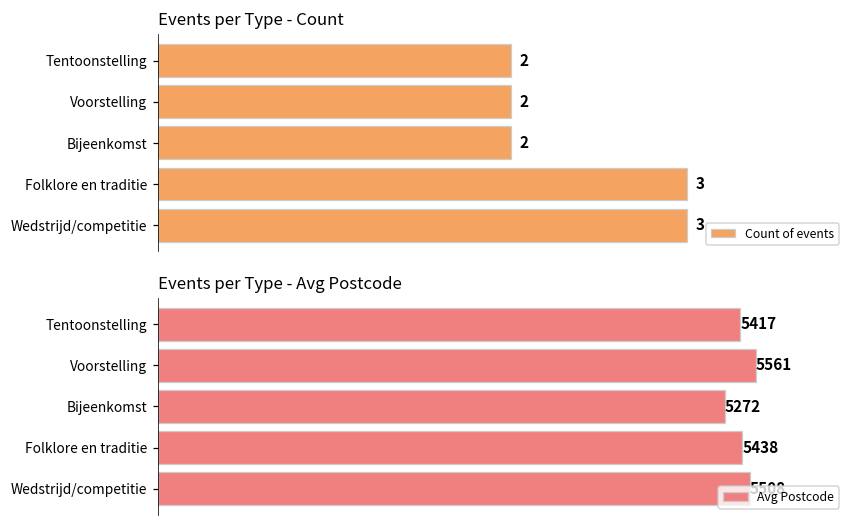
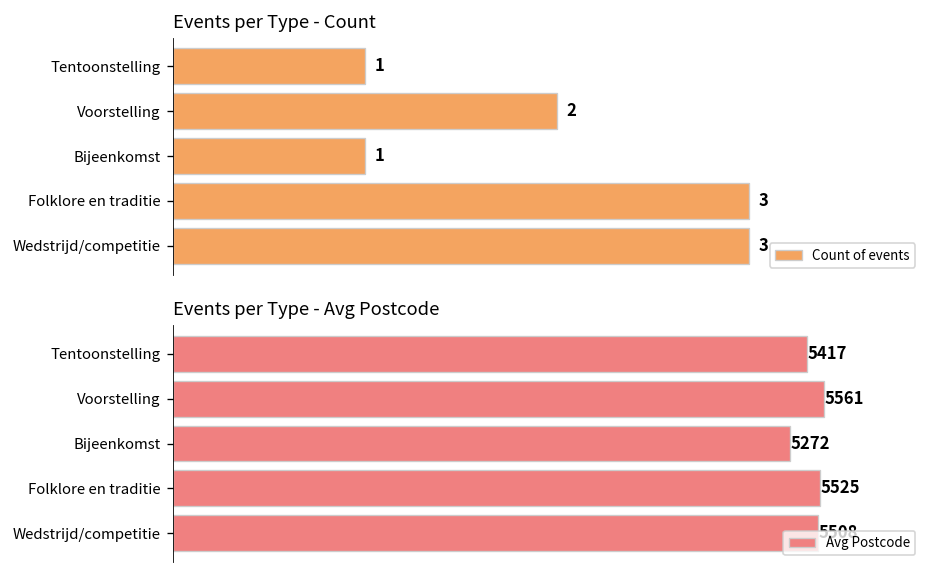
  {
    "Events per Type - Count": {
-     "Tentoonstelling": 2,
+     "Tentoonstelling": 1,
      "Voorstelling": 2,
-     "Bijeenkomst": 2,
+     "Bijeenkomst": 1,
      "Folklore en traditie": 3,
      "Wedstrijd/competitie": 3
    },
    "Events per Type - Avg Postcode": {
      "Tentoonstelling": 5417,
      "Voorstelling": 5561,
      "Bijeenkomst": 5272,
-     "Folklore en traditie": 5438
+     "Folklore en traditie": 5525
    }
  }
